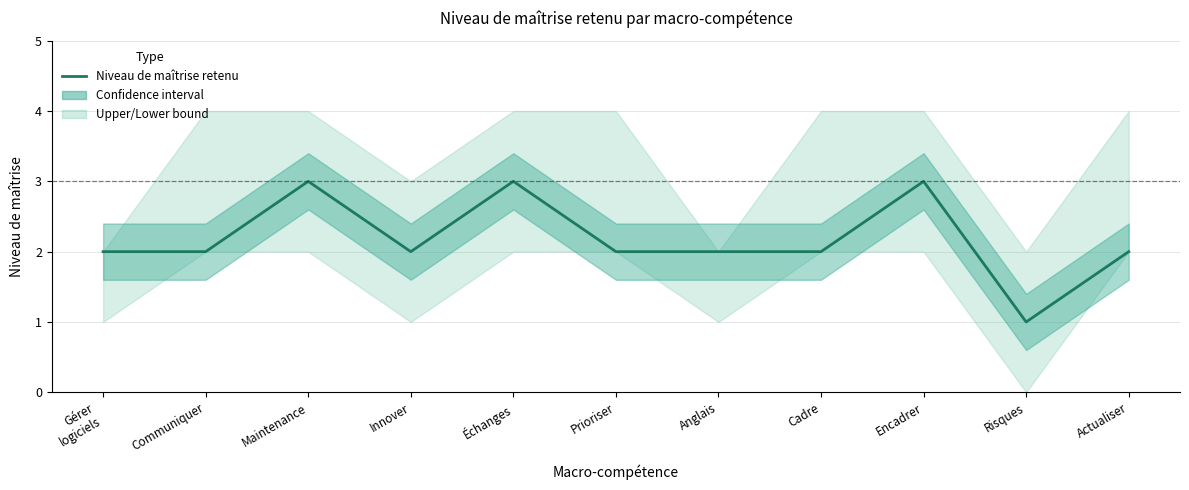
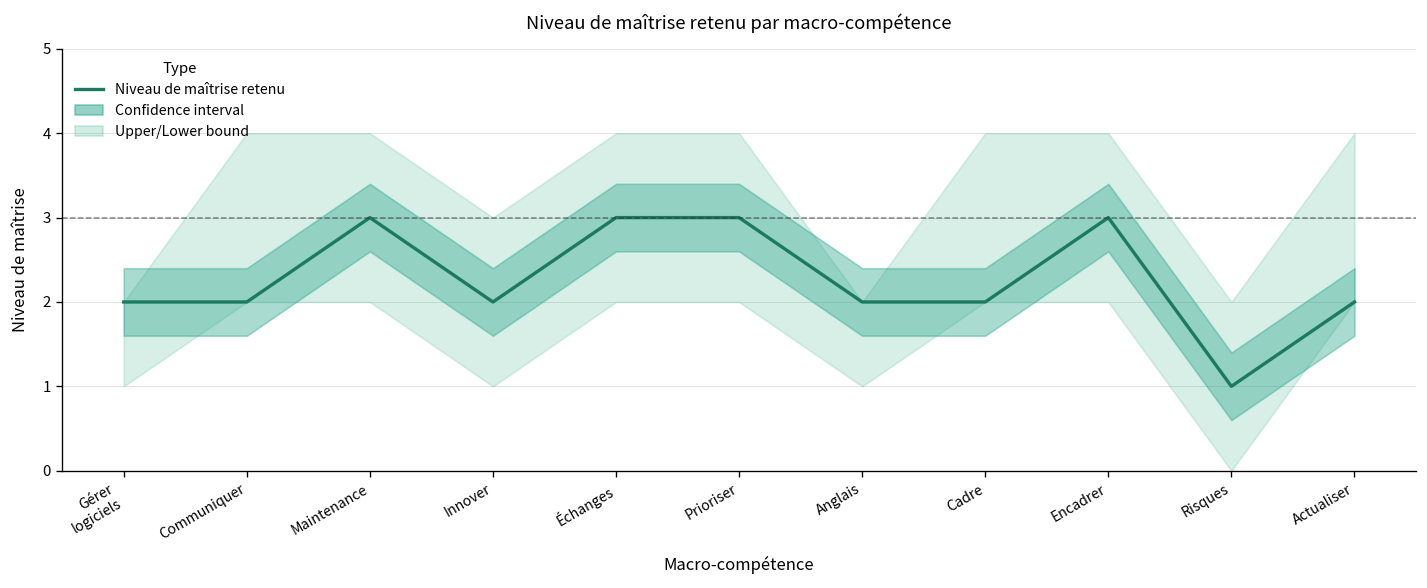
  {
    "Niveau de maîtrise retenu": {
      "Communiquer": 2,
      "Maintenance": 3,
      "Innover": 2,
      "Échanges": 3,
-     "Prioriser": 2,
+     "Prioriser": 3,
      "Cadre": 2,
      "Encadrer": 3,
      "Risques": 1,
      "Actualiser": 2
    }
  }
